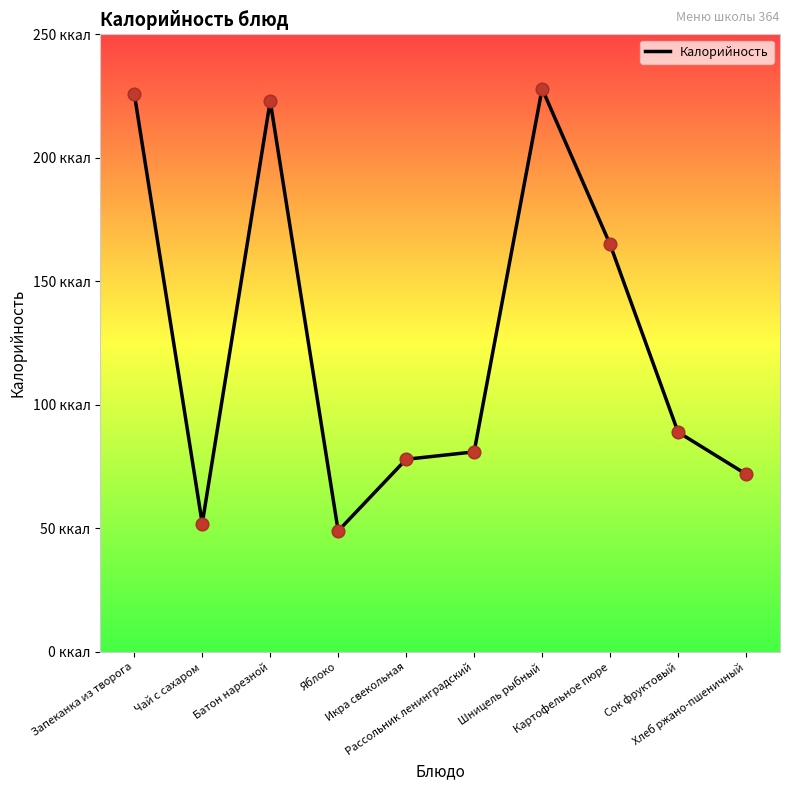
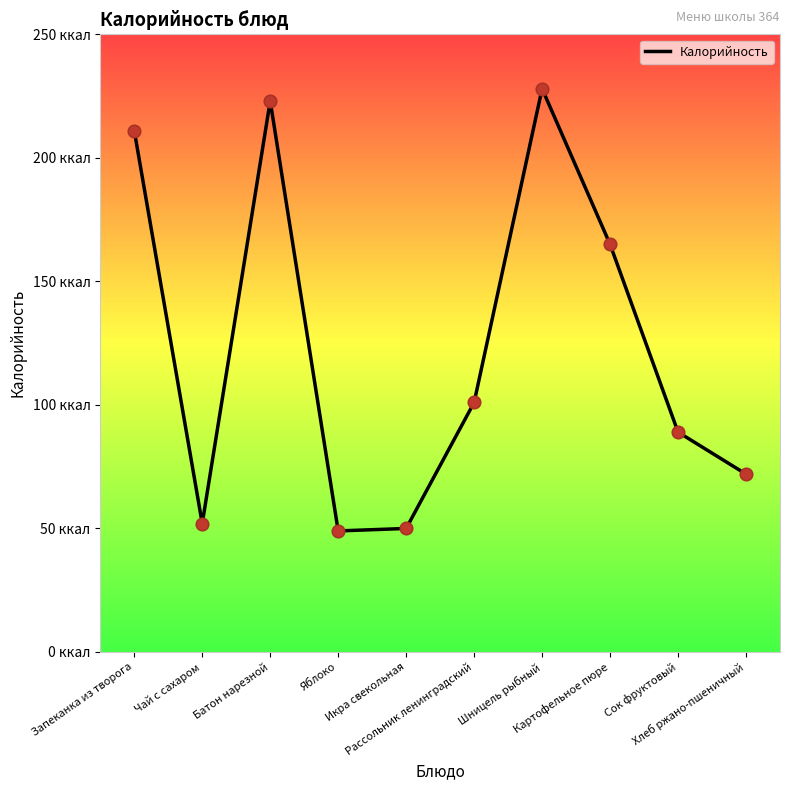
  {
-   "Запеканка из творога": "226 ккал",
+   "Запеканка из творога": "211 ккал",
    "Чай с сахаром": "52 ккал",
    "Батон нарезной": "223 ккал",
    "Яблоко": "49 ккал",
-   "Икра свекольная": "78 ккал",
-   "Рассольник ленинградский": "81 ккал",
+   "Икра свекольная": "50 ккал",
+   "Рассольник ленинградский": "101 ккал",
    "Шницель рыбный": "228 ккал",
    "Картофельное пюре": "165 ккал",
    "Сок фруктовый": "89 ккал",
    "Хлеб ржано-пшеничный": "72 ккал"
  }
